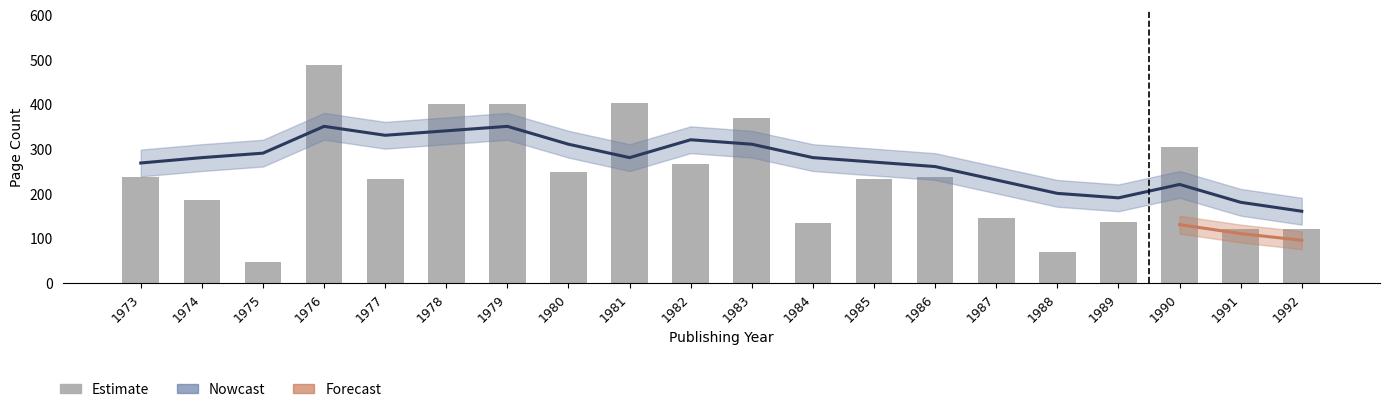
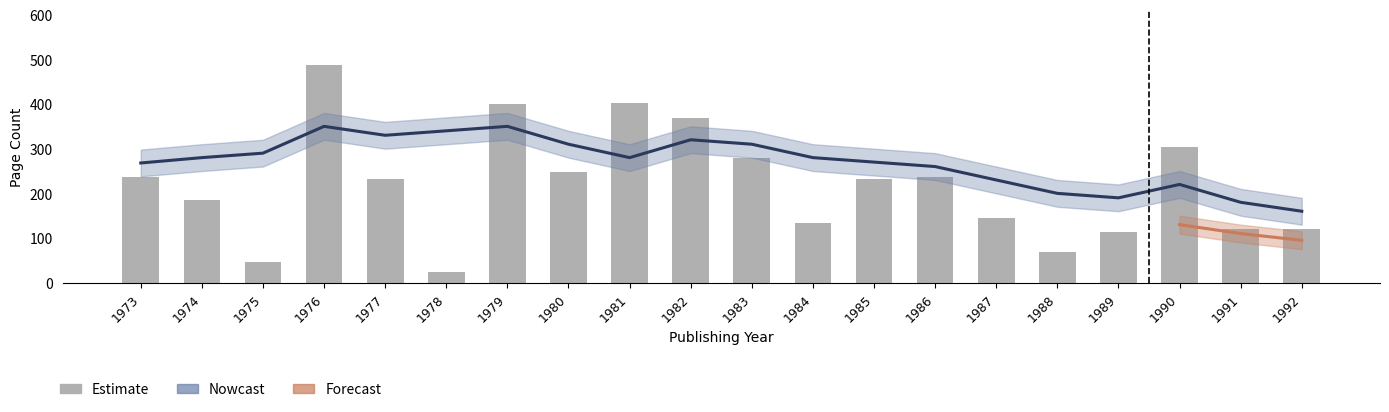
  {
    "Estimate": {
      "1973": 240,
      "1974": 190,
      "1975": 50,
      "1976": 490,
      "1977": 230,
-     "1978": 400,
+     "1978": 30,
      "1979": 400,
      "1980": 250,
      "1981": 400,
-     "1982": 270,
-     "1983": 370,
+     "1982": 370,
+     "1983": 280,
      "1984": 130,
      "1985": 230,
      "1986": 240,
      "1987": 140,
      "1988": 70,
-     "1989": 140,
+     "1989": 110,
      "1990": 300,
      "1991": 120,
      "1992": 120
    }
  }
